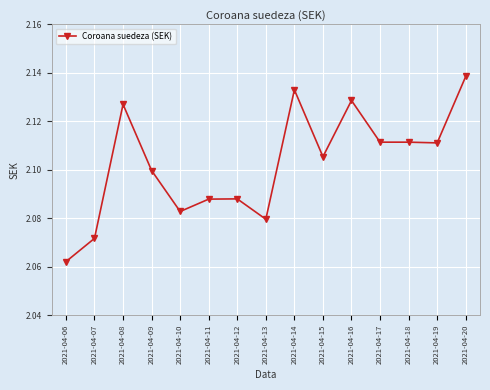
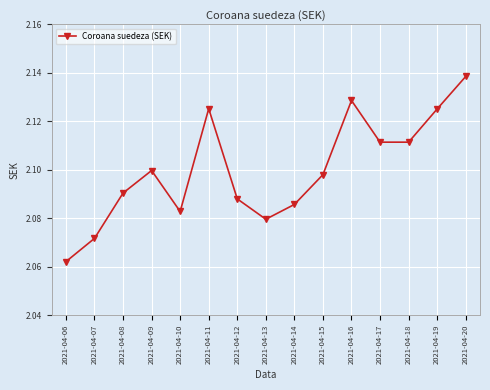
  {
    "2021-04-06": 2.062,
    "2021-04-07": 2.072,
-   "2021-04-08": 2.127,
+   "2021-04-08": 2.090,
    "2021-04-09": 2.100,
    "2021-04-10": 2.083,
-   "2021-04-11": 2.088,
+   "2021-04-11": 2.125,
    "2021-04-12": 2.088,
    "2021-04-13": 2.080,
-   "2021-04-14": 2.133,
-   "2021-04-15": 2.105,
+   "2021-04-14": 2.086,
+   "2021-04-15": 2.098,
    "2021-04-16": 2.129,
    "2021-04-17": 2.111,
    "2021-04-18": 2.111,
-   "2021-04-19": 2.111,
+   "2021-04-19": 2.125,
    "2021-04-20": 2.139
  }
